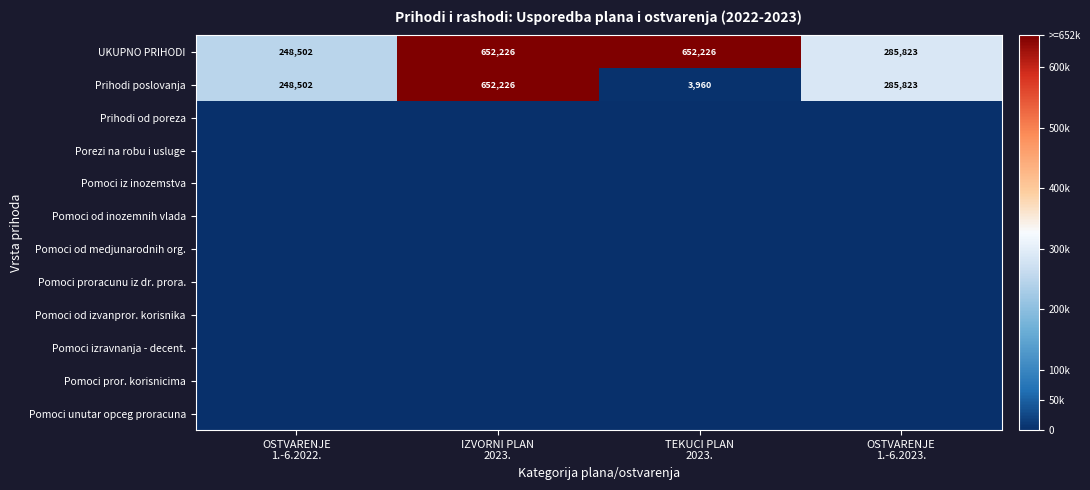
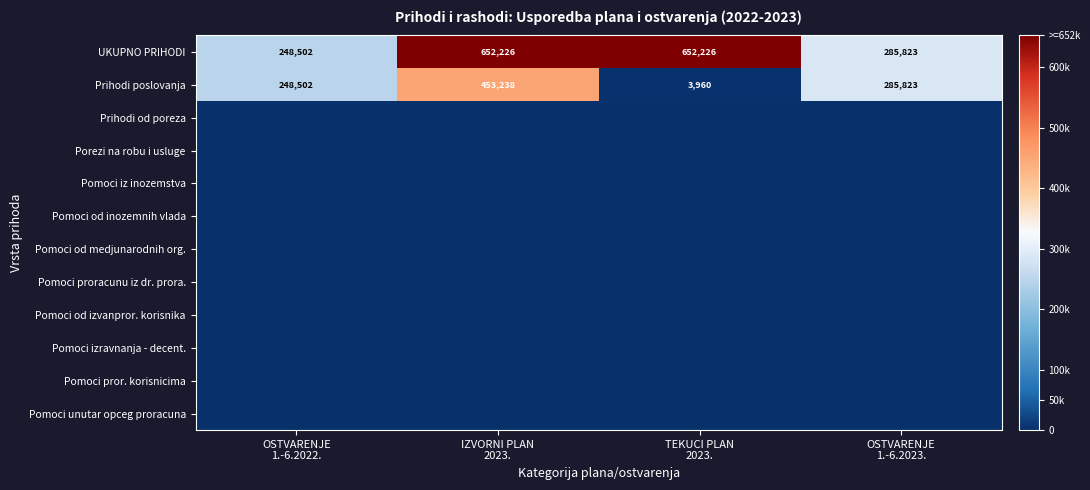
  {
    "UKUPNO PRIHODI": {
      "OSTVARENJE 1.-6.2022.": "248,502",
      "IZVORNI PLAN 2023.": "652,226",
      "TEKUCI PLAN 2023.": "652,226",
      "OSTVARENJE 1.-6.2023.": "285,823"
    },
    "Prihodi poslovanja": {
      "OSTVARENJE 1.-6.2022.": "248,502",
-     "IZVORNI PLAN 2023.": "652,226",
+     "IZVORNI PLAN 2023.": "453,238",
      "TEKUCI PLAN 2023.": "3,960",
      "OSTVARENJE 1.-6.2023.": "285,823"
    }
  }
